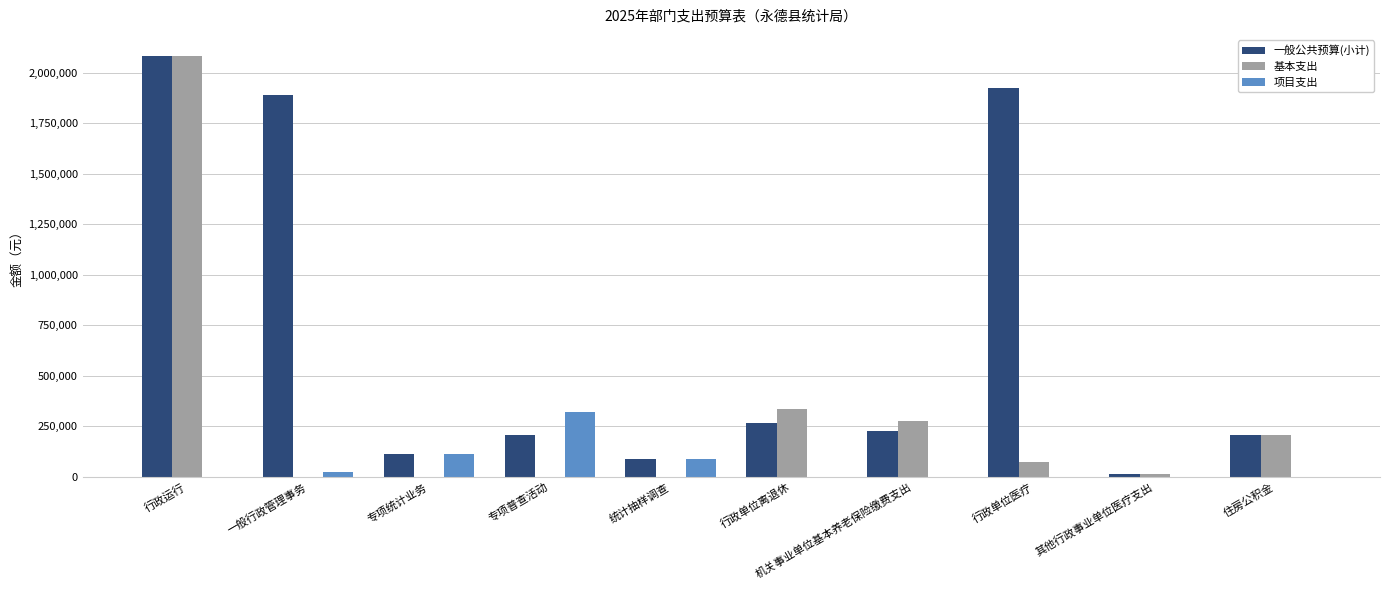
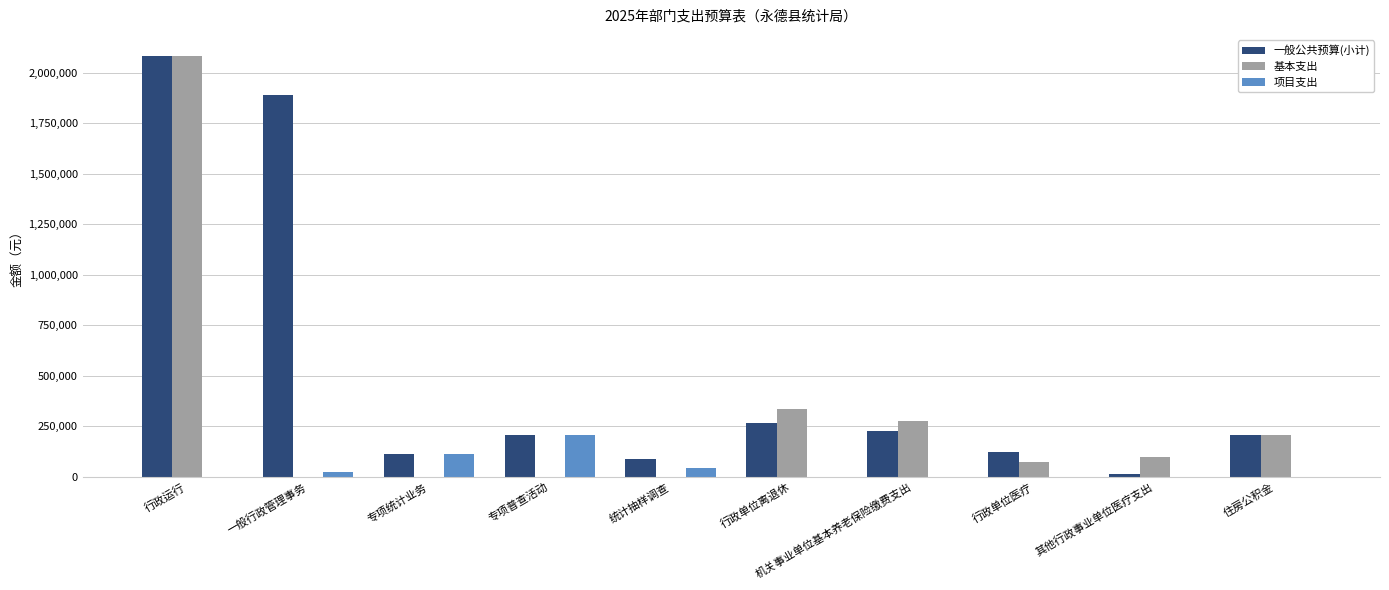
  {
    "一般公共预算(小计)": {
      "行政运行": "2,080,000",
      "一般行政管理事务": "1,890,000",
      "专项统计业务": "110,000",
      "专项普查活动": "210,000",
      "统计抽样调查": "90,000",
      "行政单位离退休": "270,000",
      "机关事业单位基本养老保险缴费支出": "220,000",
-     "行政单位医疗": "1,920,000",
+     "行政单位医疗": "120,000",
      "其他行政事业单位医疗支出": "10,000",
      "住房公积金": "210,000"
    },
    "基本支出": {
      "行政运行": "2,080,000",
      "一般行政管理事务": "0",
      "专项统计业务": "0",
      "专项普查活动": "0",
      "统计抽样调查": "0",
      "行政单位离退休": "340,000",
      "机关事业单位基本养老保险缴费支出": "270,000",
      "行政单位医疗": "70,000",
-     "其他行政事业单位医疗支出": "10,000",
+     "其他行政事业单位医疗支出": "100,000",
      "住房公积金": "210,000"
    },
    "项目支出": {
      "行政运行": "0",
      "一般行政管理事务": "20,000",
      "专项统计业务": "110,000",
-     "专项普查活动": "320,000",
-     "统计抽样调查": "90,000",
+     "专项普查活动": "210,000",
+     "统计抽样调查": "40,000",
      "行政单位离退休": "0",
      "机关事业单位基本养老保险缴费支出": "0",
      "行政单位医疗": "0",
      "其他行政事业单位医疗支出": "0",
      "住房公积金": "0"
    }
  }
